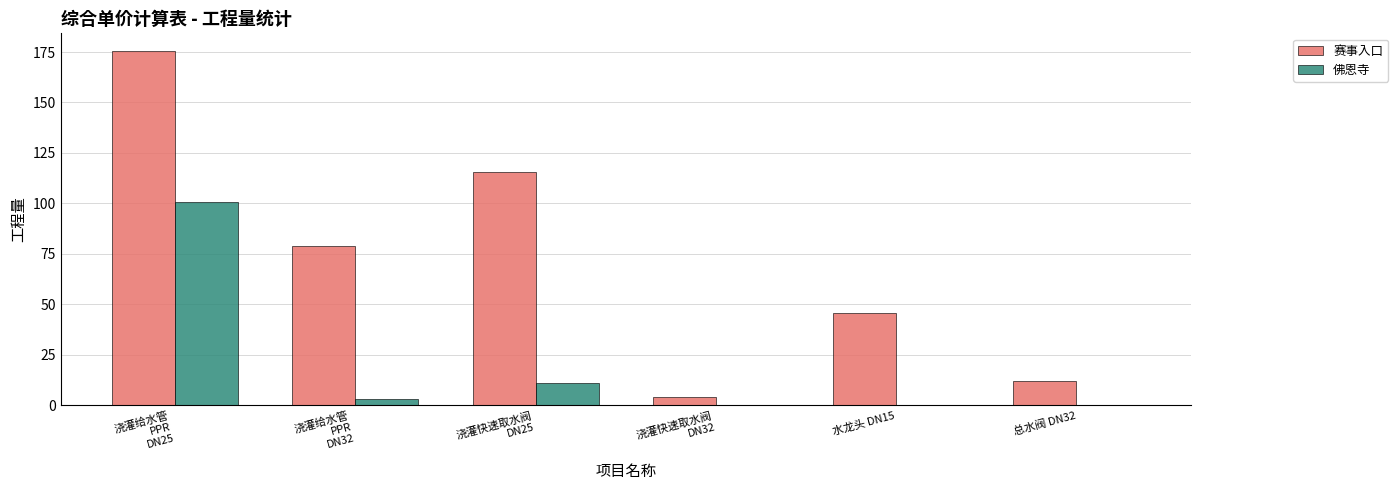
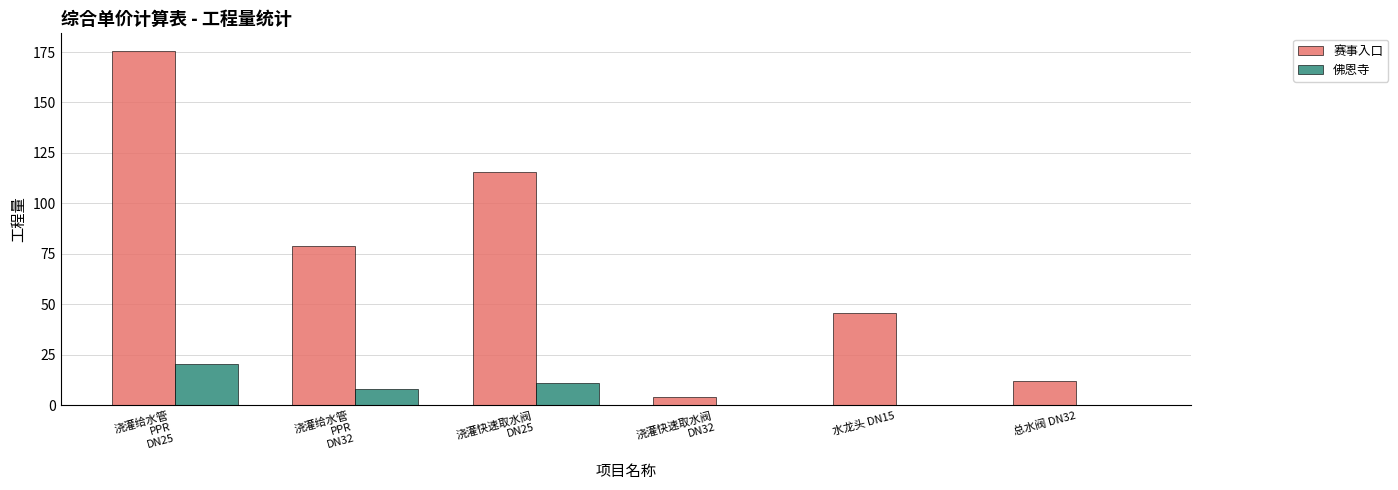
  {
    "赛事入口": {
      "浇灌给水管 PPR DN25": 175,
      "浇灌给水管 PPR DN32": 79,
      "浇灌快速取水阀 DN25": 116,
      "浇灌快速取水阀 DN32": 4,
      "水龙头 DN15": 46,
      "总水阀 DN32": 12
    },
    "佛恩寺": {
-     "浇灌给水管 PPR DN25": 101,
-     "浇灌给水管 PPR DN32": 3,
+     "浇灌给水管 PPR DN25": 20,
+     "浇灌给水管 PPR DN32": 8,
      "浇灌快速取水阀 DN25": 11,
      "浇灌快速取水阀 DN32": 0,
      "水龙头 DN15": 0,
      "总水阀 DN32": 0
    }
  }
